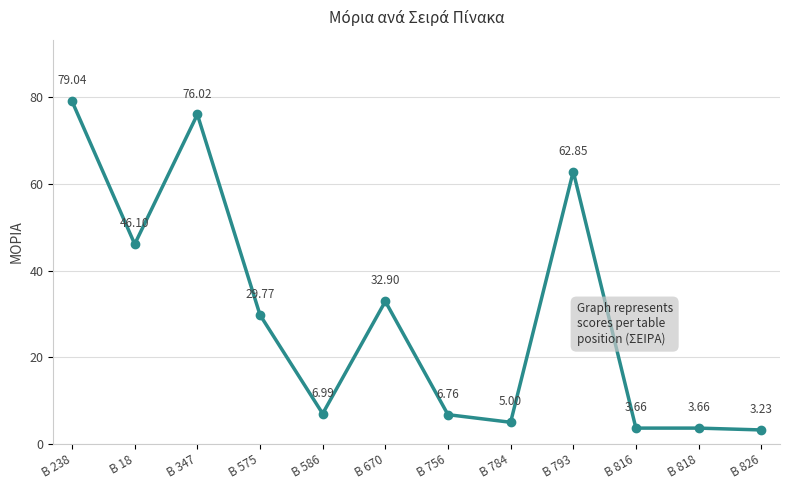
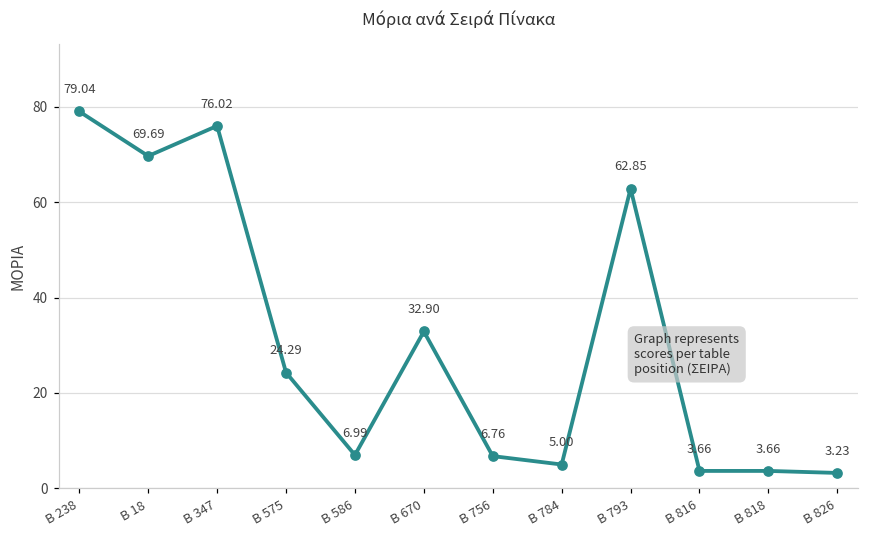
  {
    "Β 238": 79.04,
-   "Β 18": 46.10,
+   "Β 18": 69.69,
    "Β 347": 76.02,
-   "Β 575": 29.77,
+   "Β 575": 24.29,
    "Β 586": 6.99,
    "Β 670": 32.90,
    "Β 756": 6.76,
    "Β 784": 5.00,
    "Β 793": 62.85,
    "Β 816": 3.66,
    "Β 818": 3.66,
    "Β 826": 3.23
  }
